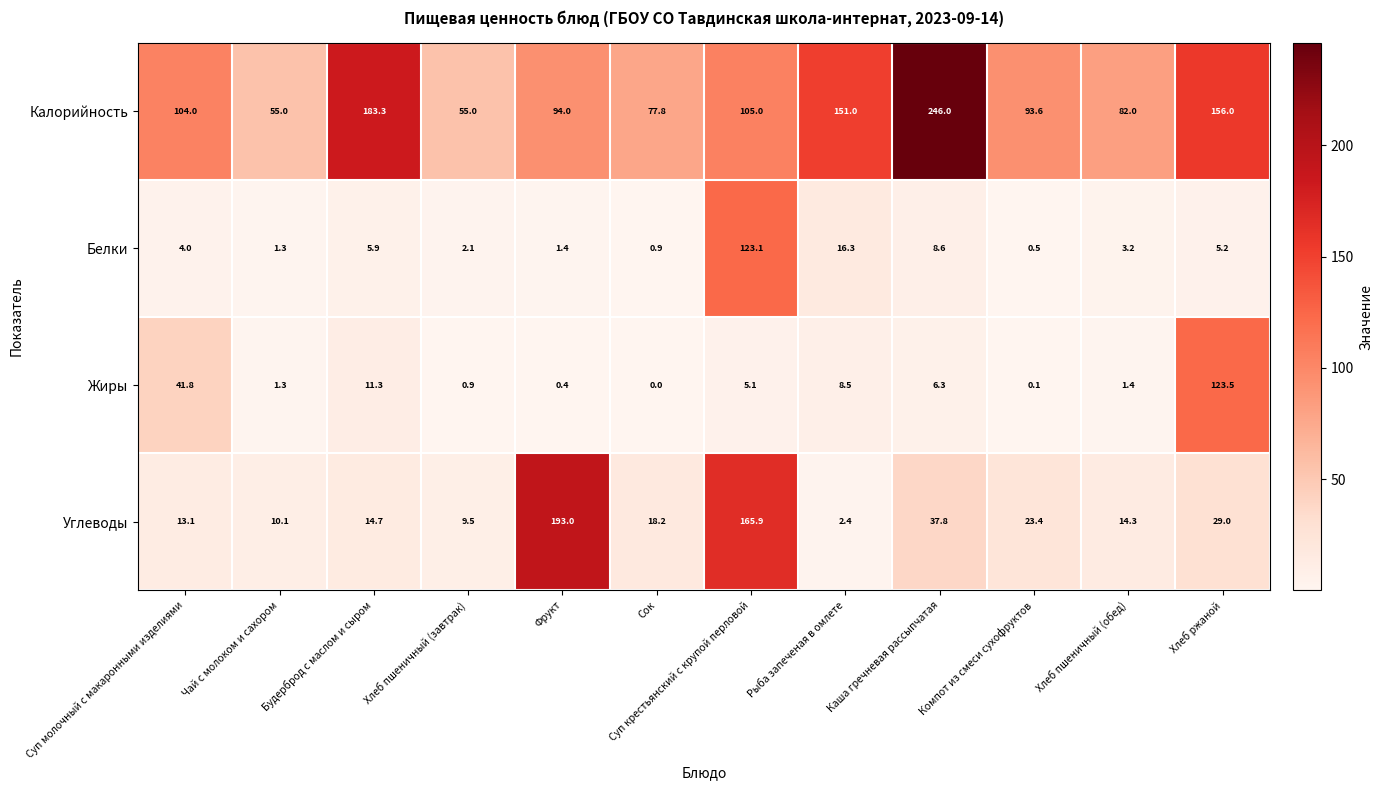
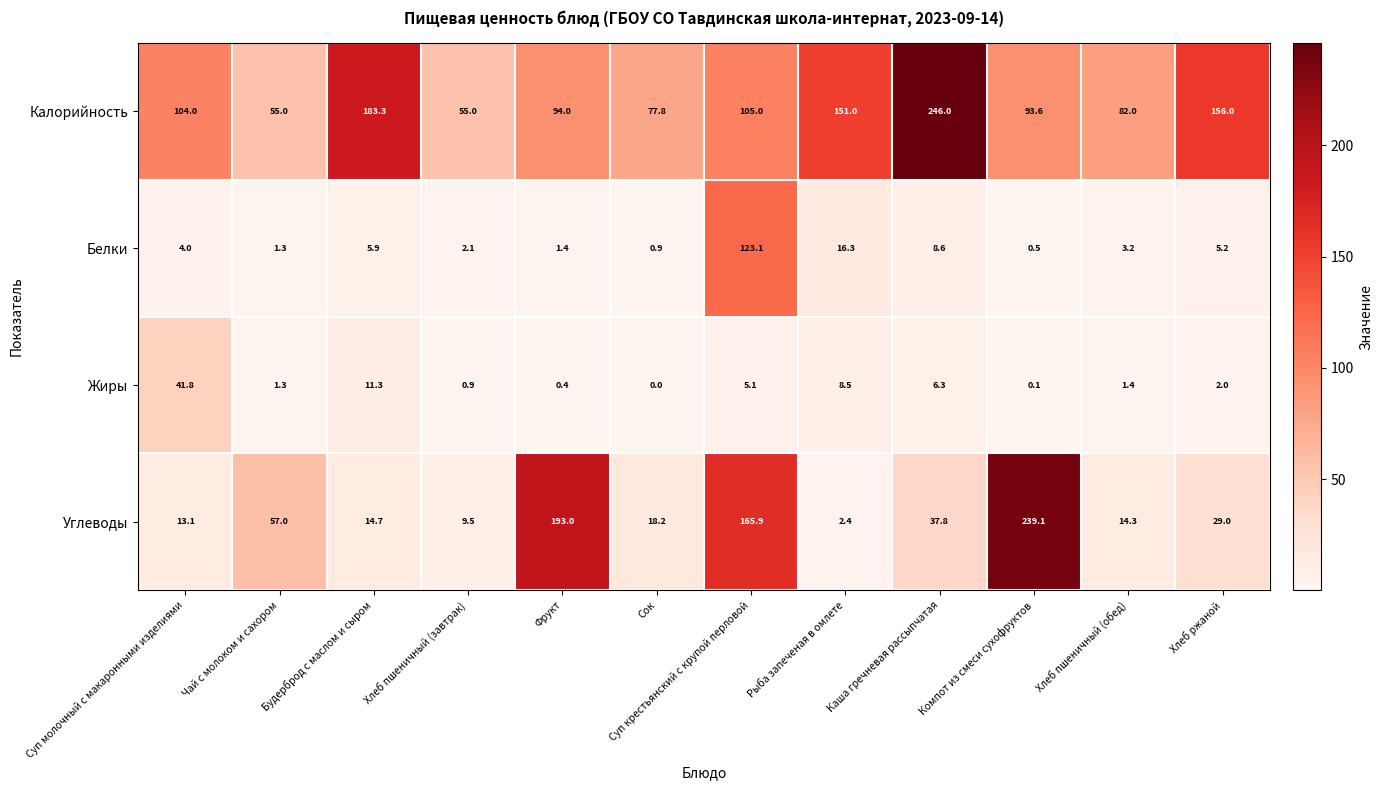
  {
    "Калорийность": {
      "Суп молочный с макаронными изделиями": 104.0,
      "Чай с молоком и сахором": 55.0,
      "Будерброд с маслом и сыром": 183.3,
      "Хлеб пшеничный (завтрак)": 55.0,
      "Фрукт": 94.0,
      "Сок": 77.8,
      "Суп крестьянский с крупой перловой": 105.0,
      "Рыба запеченая в омлете": 151.0,
      "Каша гречневая рассыпчатая": 246.0,
      "Компот из смеси сухофруктов": 93.6,
      "Хлеб пшеничный (обед)": 82.0,
      "Хлеб ржаной": 156.0
    },
    "Белки": {
      "Суп молочный с макаронными изделиями": 4.0,
      "Чай с молоком и сахором": 1.3,
      "Будерброд с маслом и сыром": 5.9,
      "Хлеб пшеничный (завтрак)": 2.1,
      "Фрукт": 1.4,
      "Сок": 0.9,
      "Суп крестьянский с крупой перловой": 123.1,
      "Рыба запеченая в омлете": 16.3,
      "Каша гречневая рассыпчатая": 8.6,
      "Компот из смеси сухофруктов": 0.5,
      "Хлеб пшеничный (обед)": 3.2,
      "Хлеб ржаной": 5.2
    },
    "Жиры": {
      "Суп молочный с макаронными изделиями": 41.8,
      "Чай с молоком и сахором": 1.3,
      "Будерброд с маслом и сыром": 11.3,
      "Хлеб пшеничный (завтрак)": 0.9,
      "Фрукт": 0.4,
      "Сок": 0.0,
      "Суп крестьянский с крупой перловой": 5.1,
      "Рыба запеченая в омлете": 8.5,
      "Каша гречневая рассыпчатая": 6.3,
      "Компот из смеси сухофруктов": 0.1,
      "Хлеб пшеничный (обед)": 1.4,
-     "Хлеб ржаной": 123.5
+     "Хлеб ржаной": 2.0
    },
    "Углеводы": {
      "Суп молочный с макаронными изделиями": 13.1,
-     "Чай с молоком и сахором": 10.1,
+     "Чай с молоком и сахором": 57.0,
      "Будерброд с маслом и сыром": 14.7,
      "Хлеб пшеничный (завтрак)": 9.5,
      "Фрукт": 193.0,
      "Сок": 18.2,
      "Суп крестьянский с крупой перловой": 165.9,
      "Рыба запеченая в омлете": 2.4,
      "Каша гречневая рассыпчатая": 37.8,
-     "Компот из смеси сухофруктов": 23.4,
+     "Компот из смеси сухофруктов": 239.1,
      "Хлеб пшеничный (обед)": 14.3,
      "Хлеб ржаной": 29.0
    }
  }
